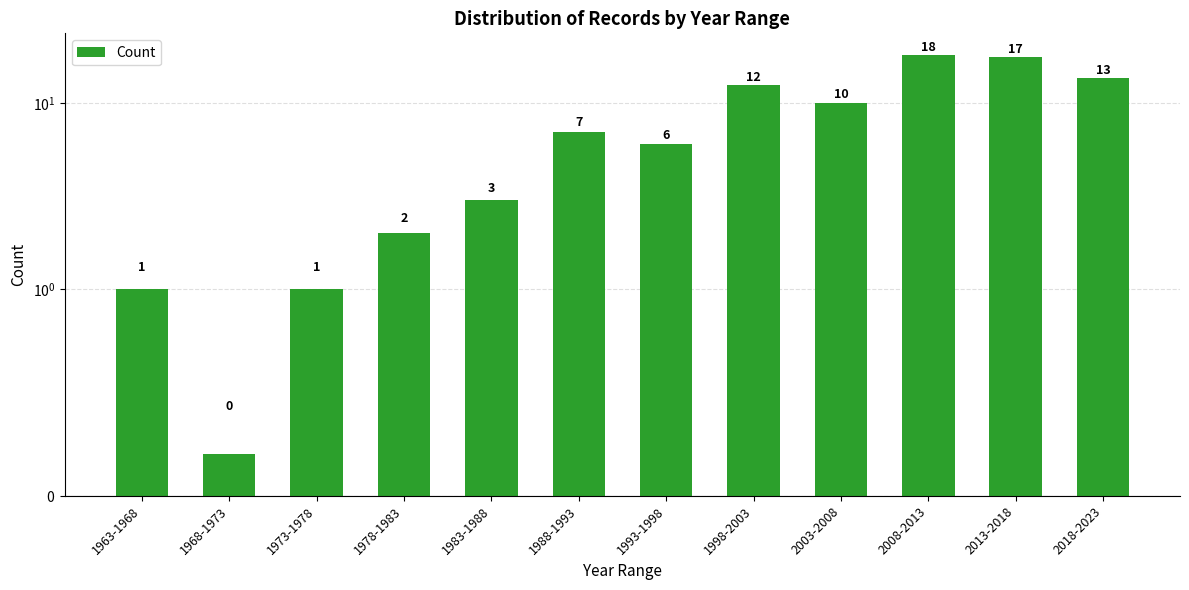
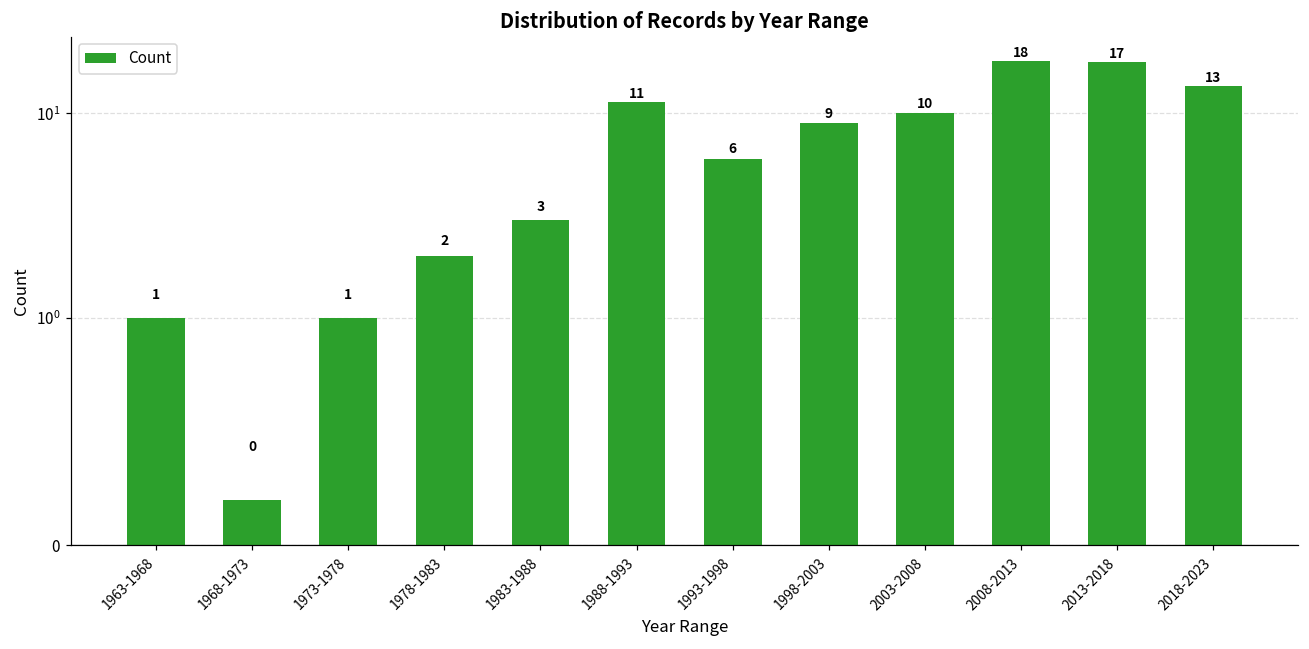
  {
    "1963-1968": 1,
    "1973-1978": 1,
    "1978-1983": 2,
    "1983-1988": 3,
-   "1988-1993": 7,
+   "1988-1993": 11,
    "1993-1998": 6,
-   "1998-2003": 12,
+   "1998-2003": 9,
    "2003-2008": 10,
    "2008-2013": 18
  }
